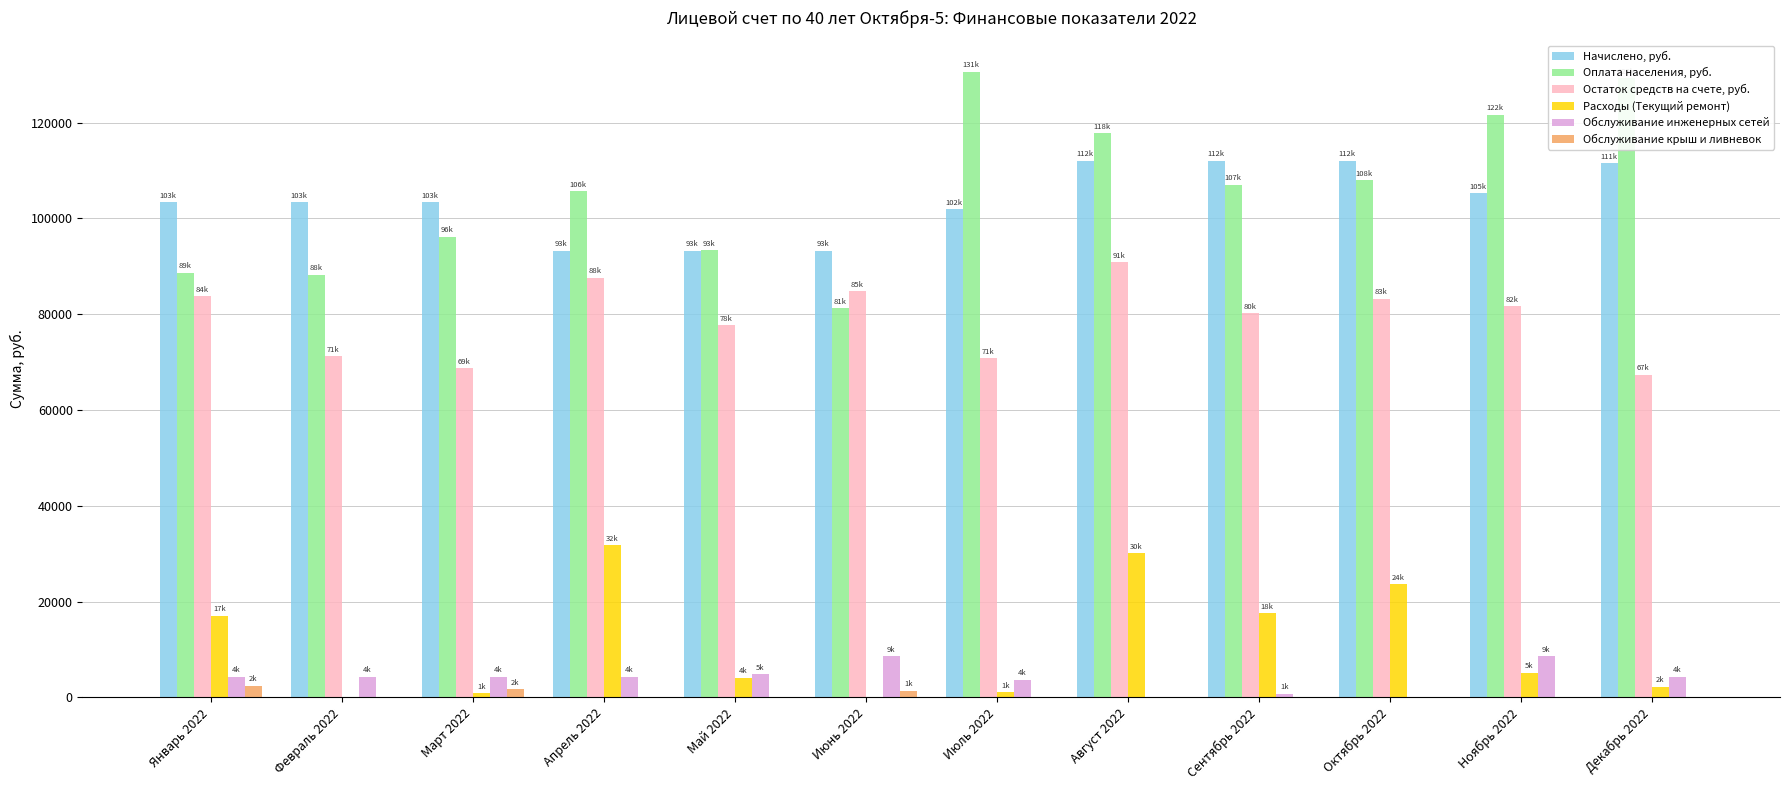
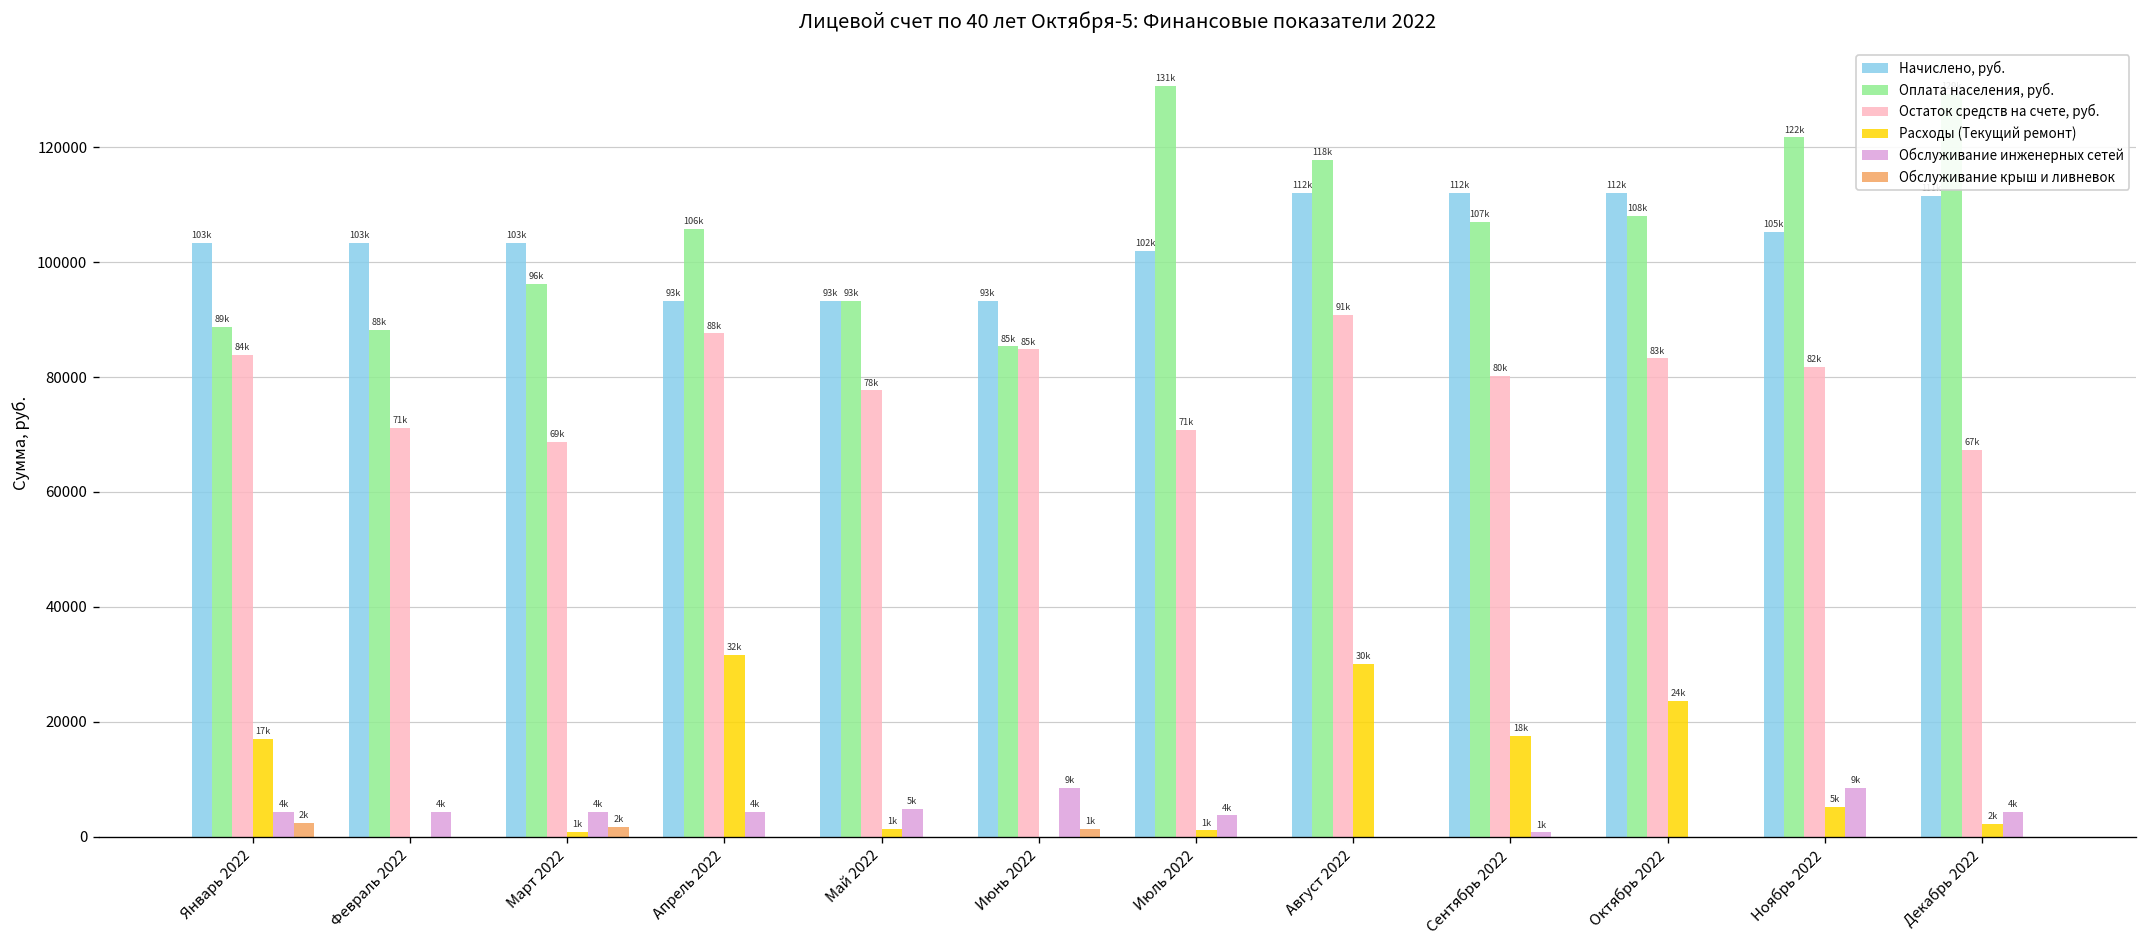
  {
    "Начислено, руб.": {
      "Январь 2022": "103k",
      "Февраль 2022": "103k",
      "Март 2022": "103k",
      "Апрель 2022": "93k",
      "Май 2022": "93k",
      "Июнь 2022": "93k",
      "Июль 2022": "102k",
      "Август 2022": "112k",
      "Сентябрь 2022": "112k",
      "Октябрь 2022": "112k",
      "Ноябрь 2022": "105k",
      "Декабрь 2022": "111k"
    },
    "Оплата населения, руб.": {
      "Январь 2022": "89k",
      "Февраль 2022": "88k",
      "Март 2022": "96k",
      "Апрель 2022": "106k",
      "Май 2022": "93k",
-     "Июнь 2022": "81k",
+     "Июнь 2022": "85k",
      "Июль 2022": "131k",
      "Август 2022": "118k",
      "Сентябрь 2022": "107k",
      "Октябрь 2022": "108k",
      "Ноябрь 2022": "122k"
    },
    "Расходы (Текущий ремонт)": {
      "Январь 2022": "17k",
      "Март 2022": "1k",
      "Апрель 2022": "32k",
-     "Май 2022": "4k",
+     "Май 2022": "1k",
      "Июль 2022": "1k",
      "Август 2022": "30k",
      "Сентябрь 2022": "18k",
      "Октябрь 2022": "24k",
      "Ноябрь 2022": "5k",
      "Декабрь 2022": "2k"
    },
    "Обслуживание крыш и ливневок": {
      "Январь 2022": "2k",
      "Март 2022": "2k",
      "Июнь 2022": "1k"
    }
  }
